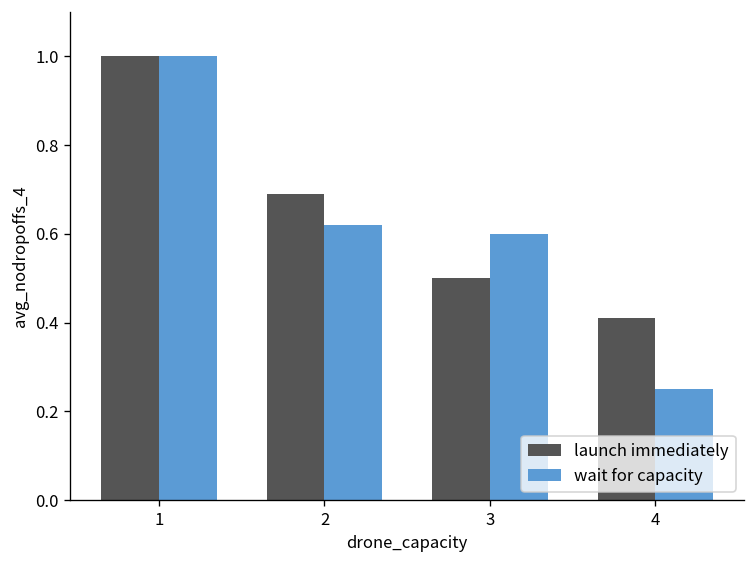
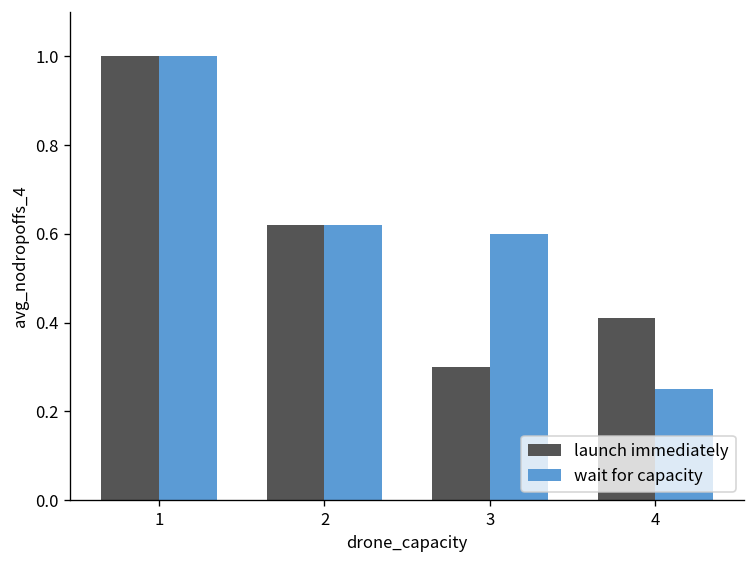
  {
    "launch immediately": {
      "1": 1.00,
-     "2": 0.69,
-     "3": 0.5,
+     "2": 0.62,
+     "3": 0.3,
      "4": 0.41
    },
    "wait for capacity": {
      "1": 1.00,
      "2": 0.62,
      "3": 0.60,
      "4": 0.25
    }
  }
